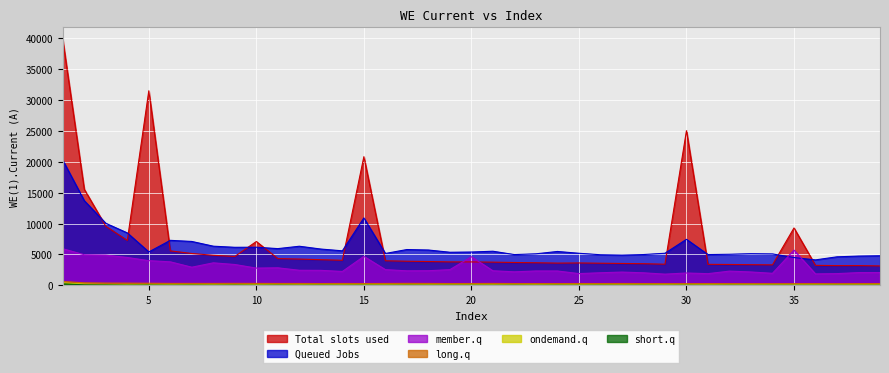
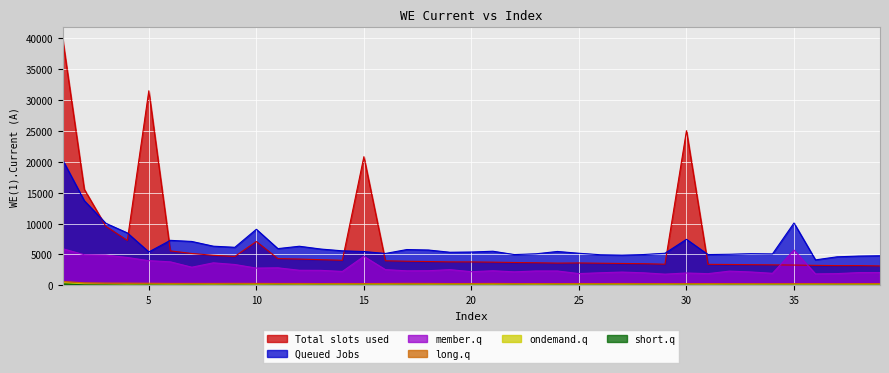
  {
    "Total slots used": {
      "5": 32000,
      "10": 7000,
      "15": 21000,
      "20": 4000,
      "25": 4000,
      "30": 25000,
-     "35": 9000
+     "35": 3000
    },
    "Queued Jobs": {
      "5": 5000,
-     "10": 6000,
-     "15": 11000,
+     "10": 9000,
+     "15": 5000,
      "20": 5000,
      "25": 5000,
      "30": 7000,
-     "35": 4000
+     "35": 10000
    },
    "member.q": {
      "5": 4000,
      "10": 3000,
      "15": 5000,
-     "20": 5000,
+     "20": 2000,
      "25": 2000,
      "30": 2000,
      "35": 6000
    }
  }
